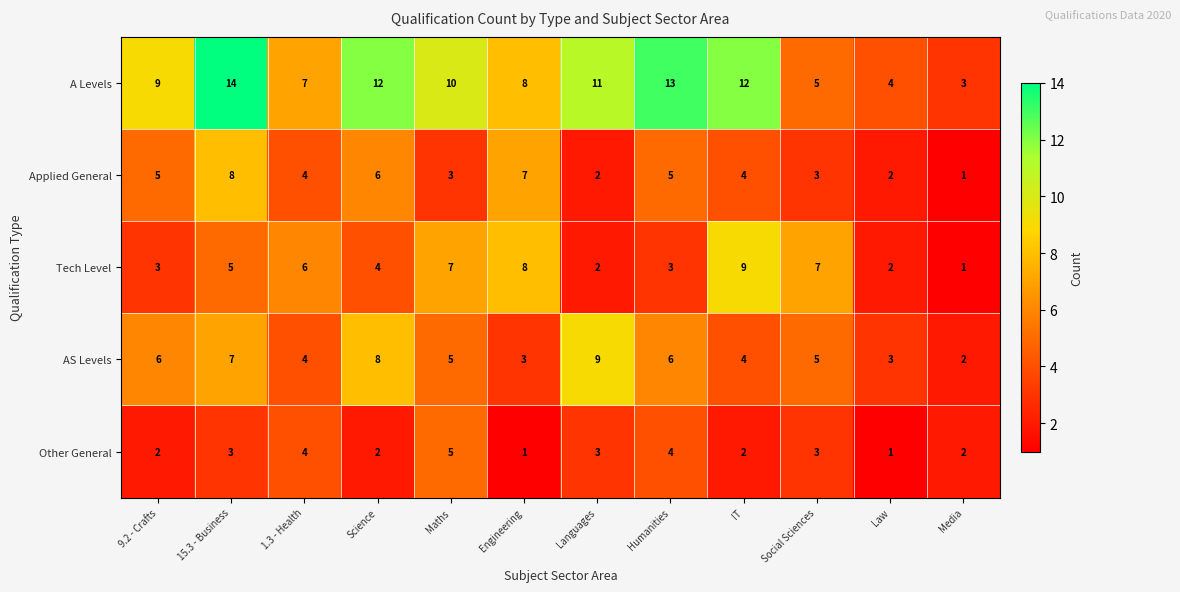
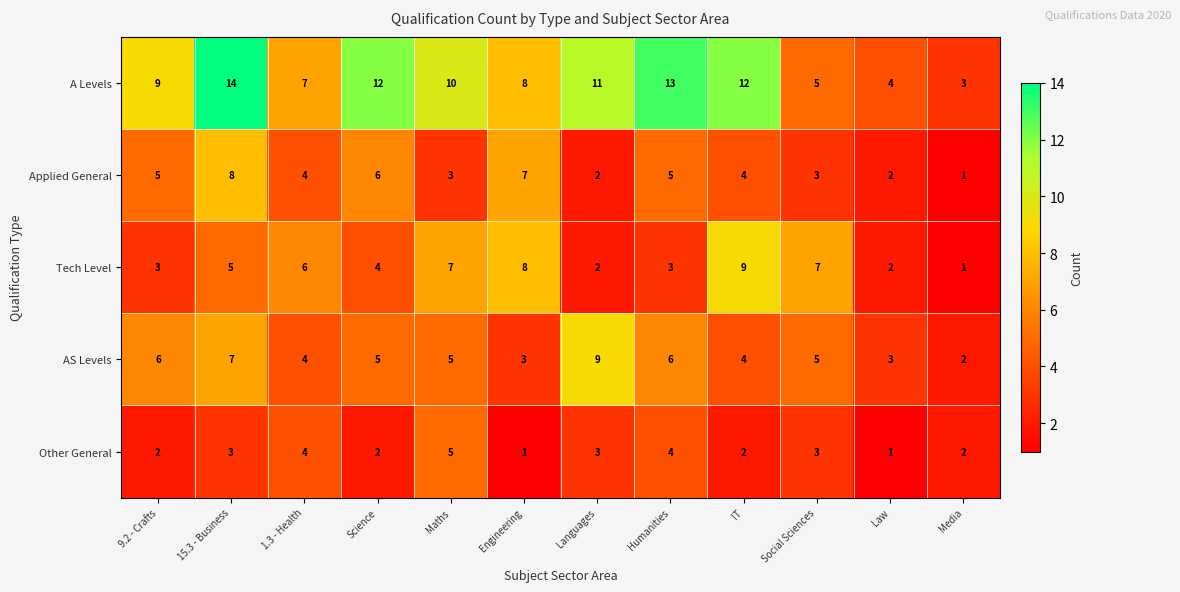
  {
    "A Levels": {
      "9.2 - Crafts": 9,
      "15.3 - Business": 14,
      "1.3 - Health": 7,
      "Science": 12,
      "Maths": 10,
      "Engineering": 8,
      "Languages": 11,
      "Humanities": 13,
      "IT": 12,
      "Social Sciences": 5,
      "Law": 4,
      "Media": 3
    },
    "Applied General": {
      "9.2 - Crafts": 5,
      "15.3 - Business": 8,
      "1.3 - Health": 4,
      "Science": 6,
      "Maths": 3,
      "Engineering": 7,
      "Languages": 2,
      "Humanities": 5,
      "IT": 4,
      "Social Sciences": 3,
      "Law": 2,
      "Media": 1
    },
    "Tech Level": {
      "9.2 - Crafts": 3,
      "15.3 - Business": 5,
      "1.3 - Health": 6,
      "Science": 4,
      "Maths": 7,
      "Engineering": 8,
      "Languages": 2,
      "Humanities": 3,
      "IT": 9,
      "Social Sciences": 7,
      "Law": 2,
      "Media": 1
    },
    "AS Levels": {
      "9.2 - Crafts": 6,
      "15.3 - Business": 7,
      "1.3 - Health": 4,
-     "Science": 8,
+     "Science": 5,
      "Maths": 5,
      "Engineering": 3,
      "Languages": 9,
      "Humanities": 6,
      "IT": 4,
      "Social Sciences": 5,
      "Law": 3,
      "Media": 2
    },
    "Other General": {
      "9.2 - Crafts": 2,
      "15.3 - Business": 3,
      "1.3 - Health": 4,
      "Science": 2,
      "Maths": 5,
      "Engineering": 1,
      "Languages": 3,
      "Humanities": 4,
      "IT": 2,
      "Social Sciences": 3,
      "Law": 1,
      "Media": 2
    }
  }
